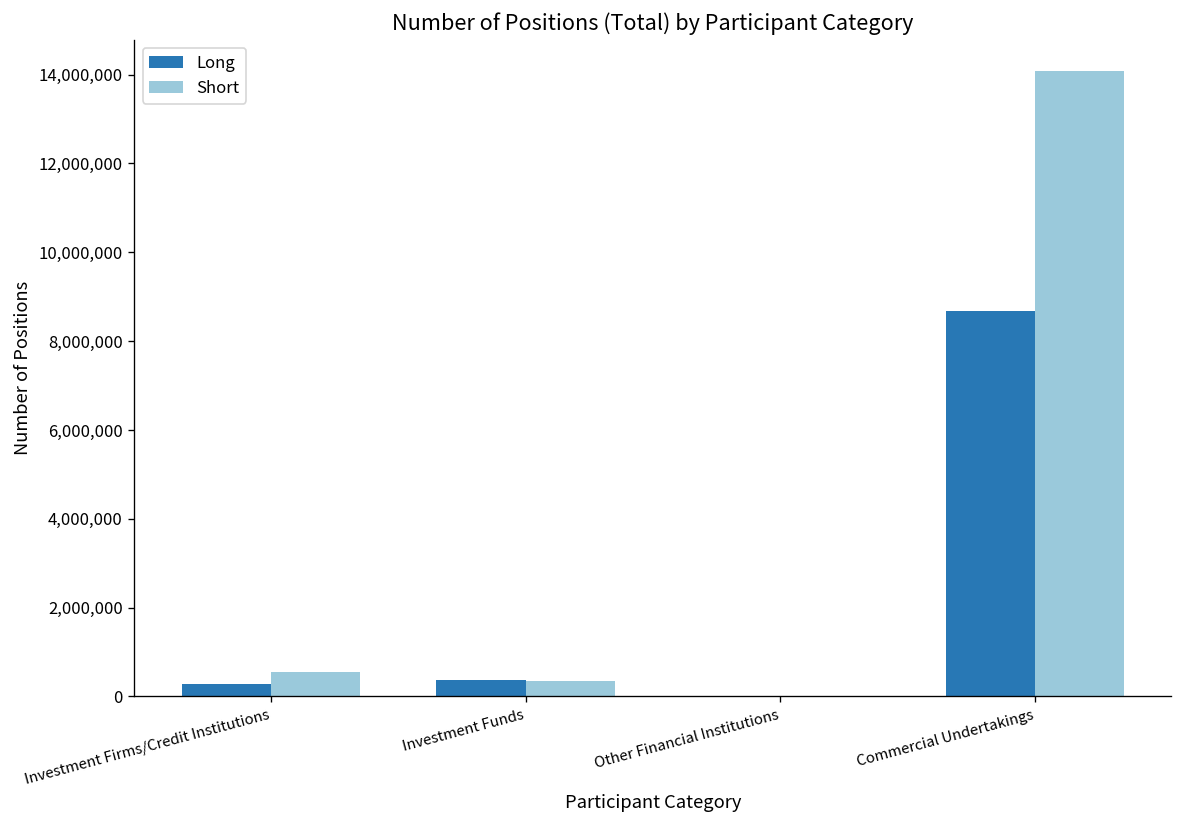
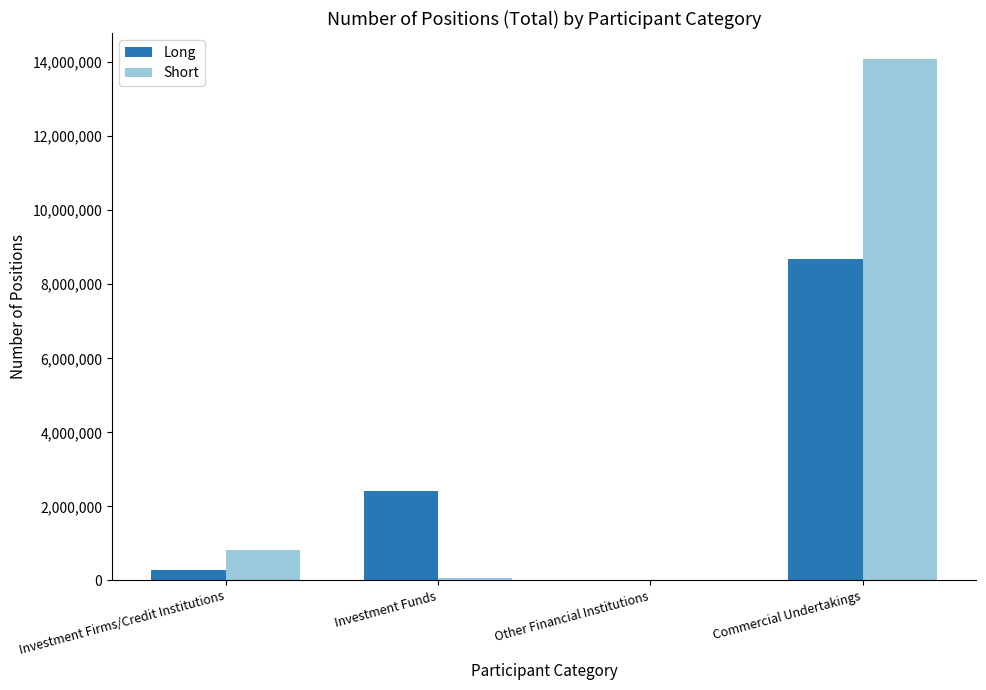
  {
    "Long": {
      "Investment Firms/Credit Institutions": "300,000",
-     "Investment Funds": "400,000",
+     "Investment Funds": "2,400,000",
      "Other Financial Institutions": "0",
      "Commercial Undertakings": "8,700,000"
    },
    "Short": {
-     "Investment Firms/Credit Institutions": "500,000",
-     "Investment Funds": "400,000",
+     "Investment Firms/Credit Institutions": "800,000",
+     "Investment Funds": "100,000",
      "Other Financial Institutions": "0",
      "Commercial Undertakings": "14,100,000"
    }
  }
